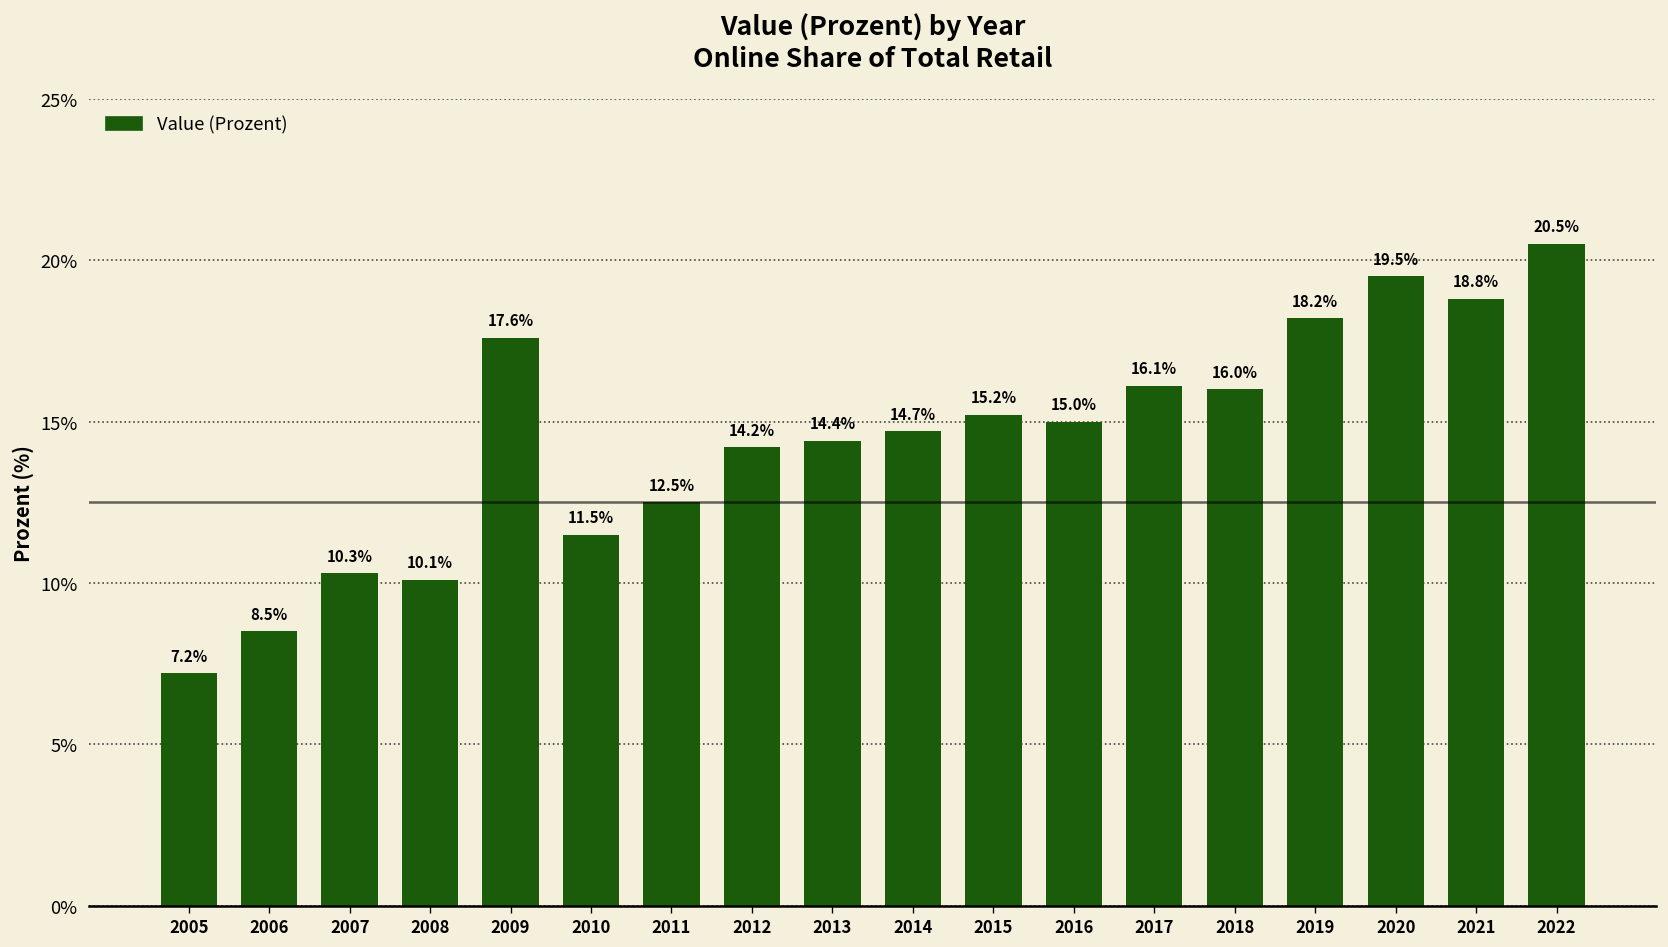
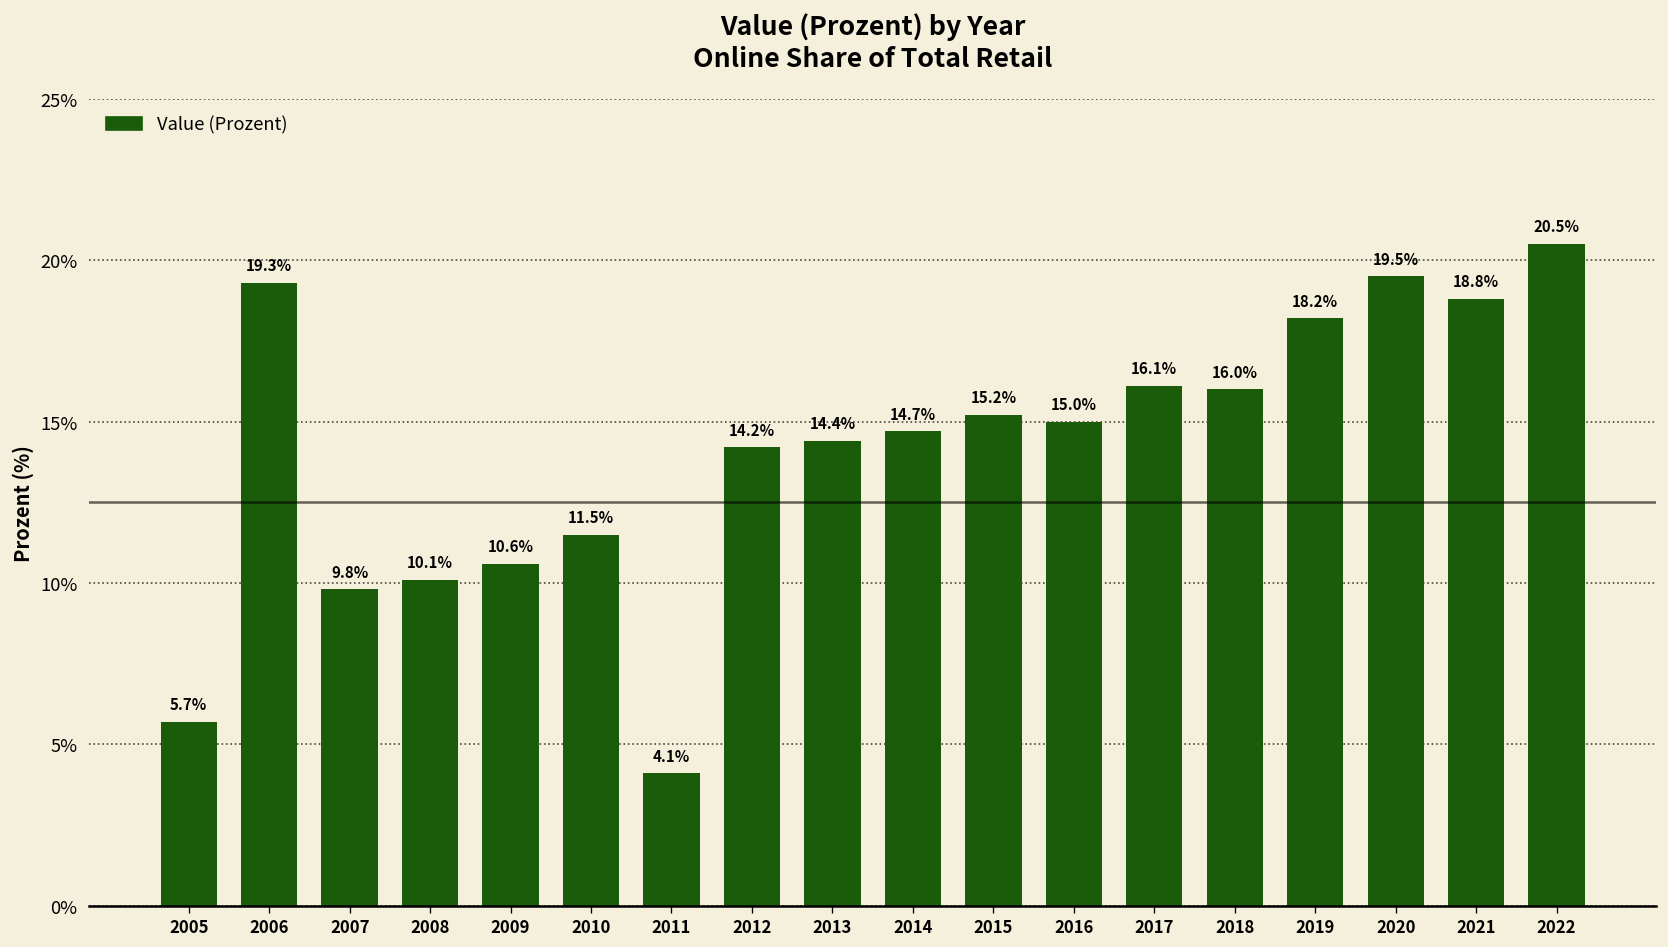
  {
-   "2005": "7.2%",
-   "2006": "8.5%",
-   "2007": "10.3%",
+   "2005": "5.7%",
+   "2006": "19.3%",
+   "2007": "9.8%",
    "2008": "10.1%",
-   "2009": "17.6%",
+   "2009": "10.6%",
    "2010": "11.5%",
-   "2011": "12.5%",
+   "2011": "4.1%",
    "2012": "14.2%",
    "2013": "14.4%",
    "2014": "14.7%",
    "2015": "15.2%",
    "2016": "15.0%",
    "2017": "16.1%",
    "2018": "16.0%",
    "2019": "18.2%",
    "2020": "19.5%",
    "2021": "18.8%",
    "2022": "20.5%"
  }
